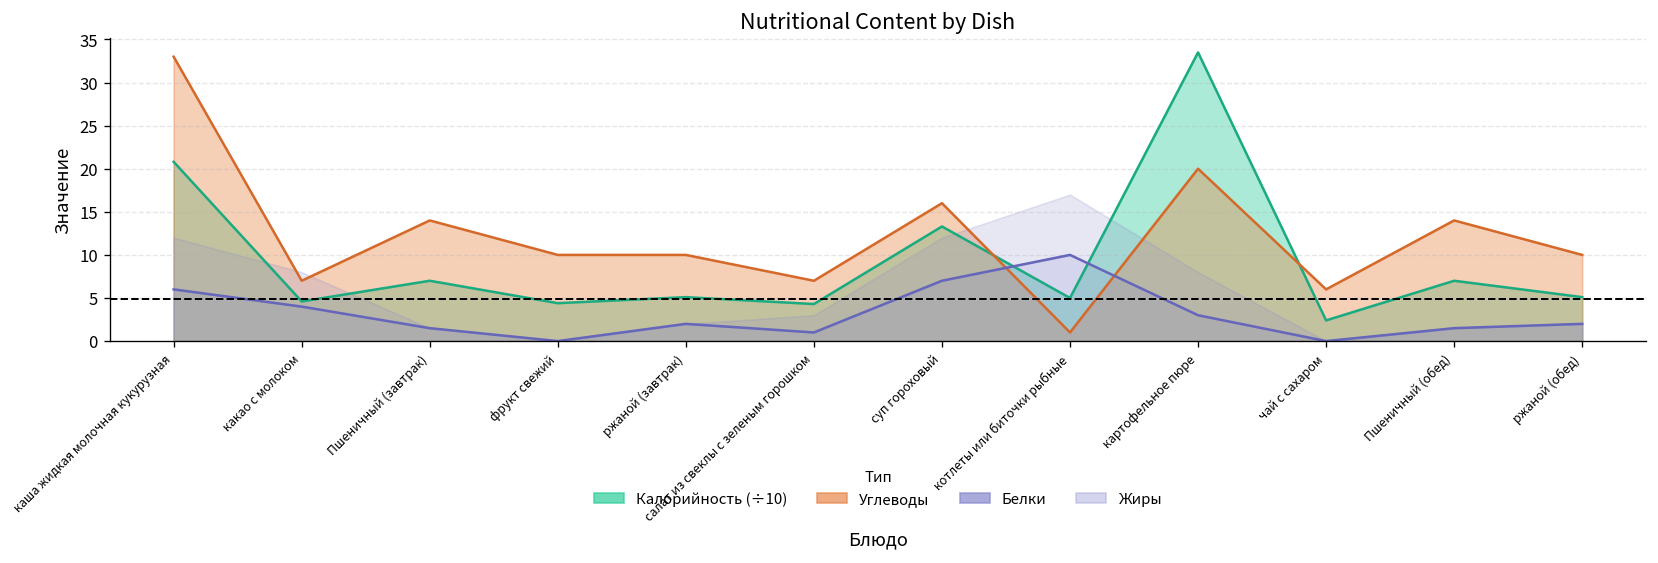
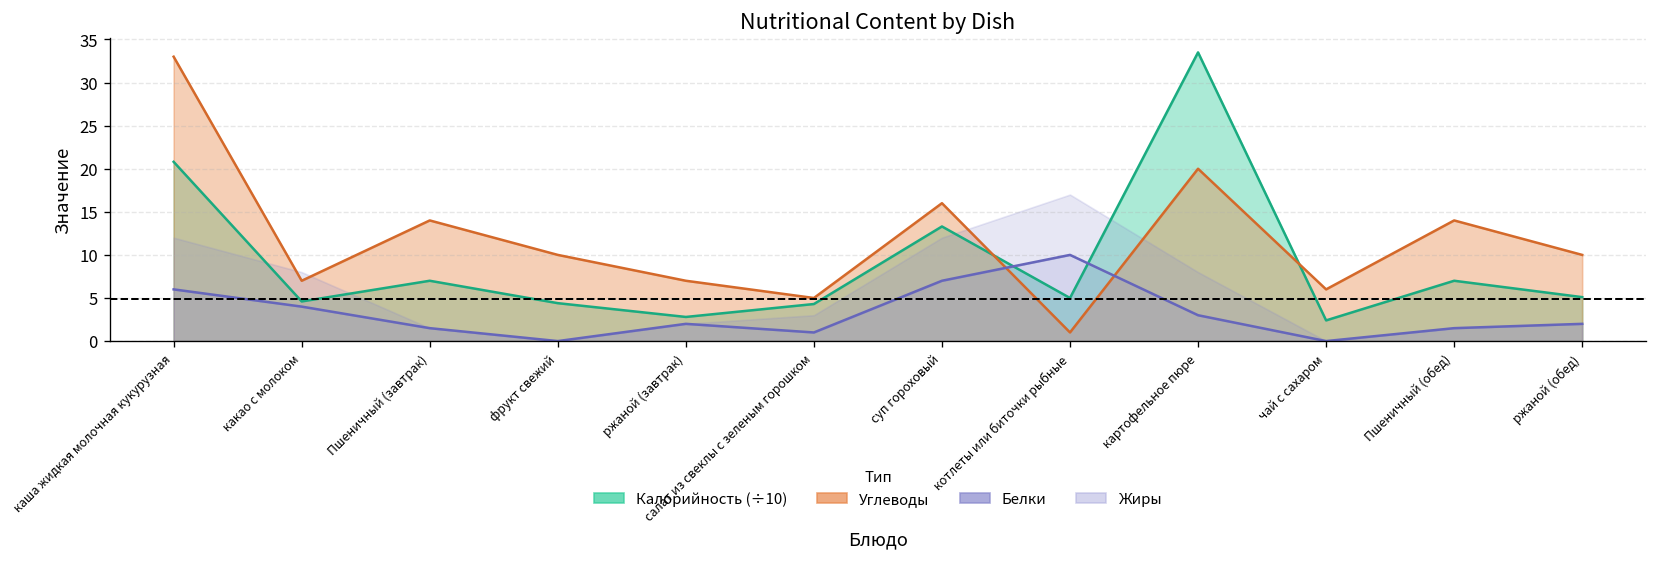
  {
    "Калорийность (÷10)": {
      "каша жидкая молочная кукурузная": 21,
      "какао с молоком": 5,
      "Пшеничный (завтрак)": 7,
      "фрукт свежий": 4,
-     "ржаной (завтрак)": 5,
+     "ржаной (завтрак)": 3,
      "салат из свеклы с зеленым горошком": 4,
      "суп гороховый": 13,
      "котлеты или биточки рыбные": 5,
      "картофельное пюре": 34,
      "чай с сахаром": 2,
      "Пшеничный (обед)": 7,
      "ржаной (обед)": 5
    },
    "Углеводы": {
      "каша жидкая молочная кукурузная": 33,
      "какао с молоком": 7,
      "Пшеничный (завтрак)": 14,
      "фрукт свежий": 10,
-     "ржаной (завтрак)": 10,
-     "салат из свеклы с зеленым горошком": 7,
+     "ржаной (завтрак)": 7,
+     "салат из свеклы с зеленым горошком": 5,
      "суп гороховый": 16,
      "котлеты или биточки рыбные": 1,
      "картофельное пюре": 20,
      "чай с сахаром": 6,
      "Пшеничный (обед)": 14,
      "ржаной (обед)": 10
    }
  }
